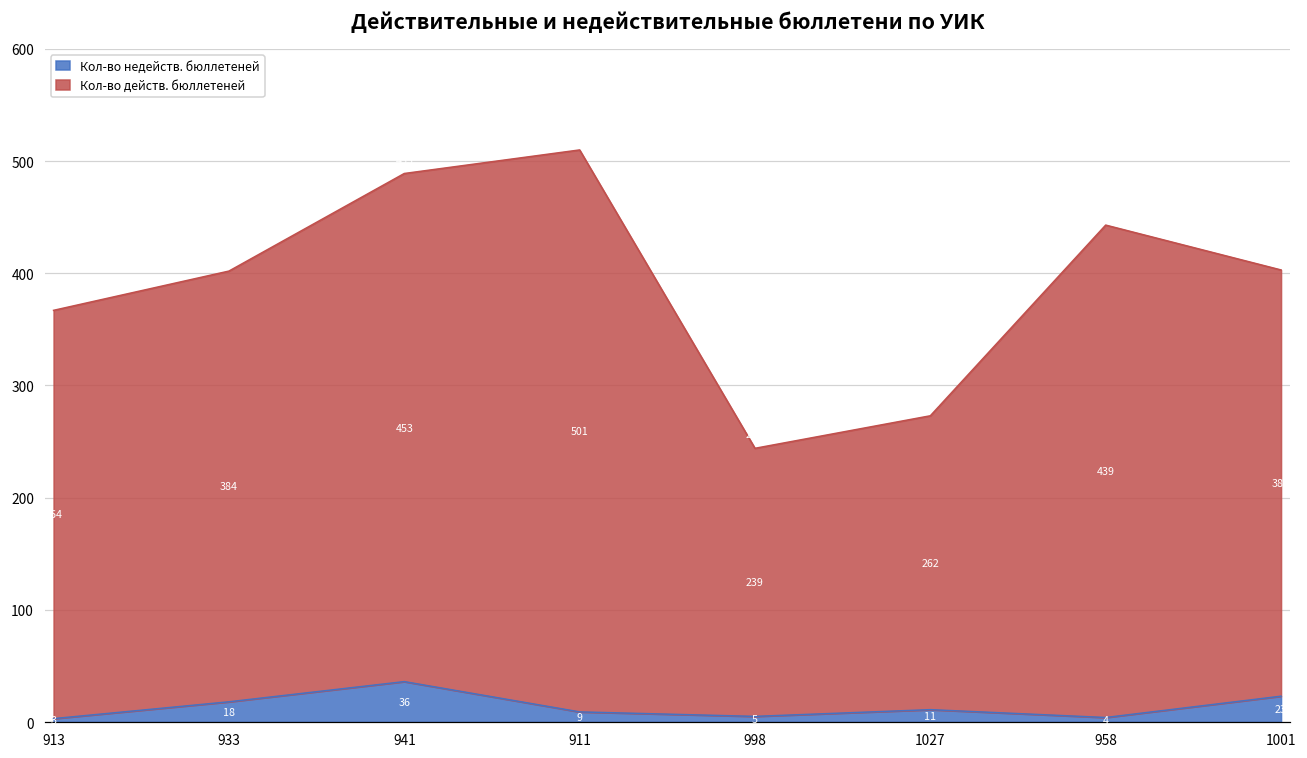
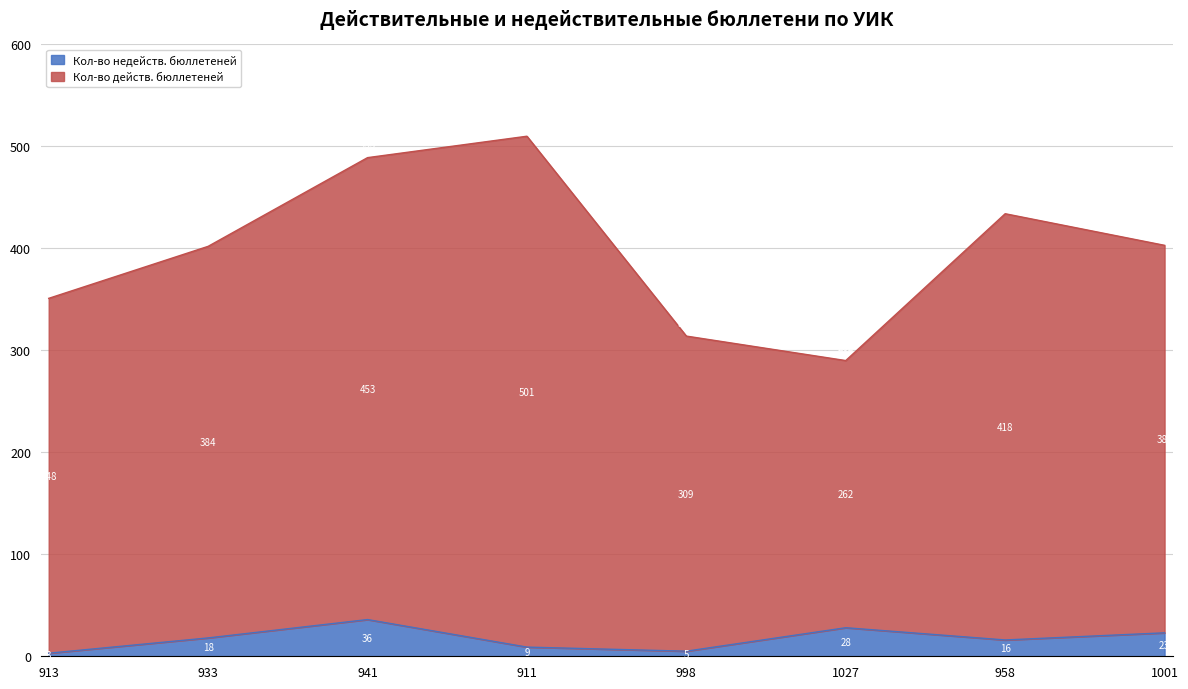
  {
    "Кол-во недейств. бюллетеней": {
      "933": 18,
      "941": 36,
      "911": 9,
      "998": 5,
-     "1027": 11,
-     "958": 4,
+     "1027": 28,
+     "958": 16,
      "1001": 23
    },
    "Кол-во действ. бюллетеней": {
-     "913": 364,
-     "998": 239,
-     "958": 439
+     "913": 348,
+     "998": 309,
+     "958": 418
    }
  }
